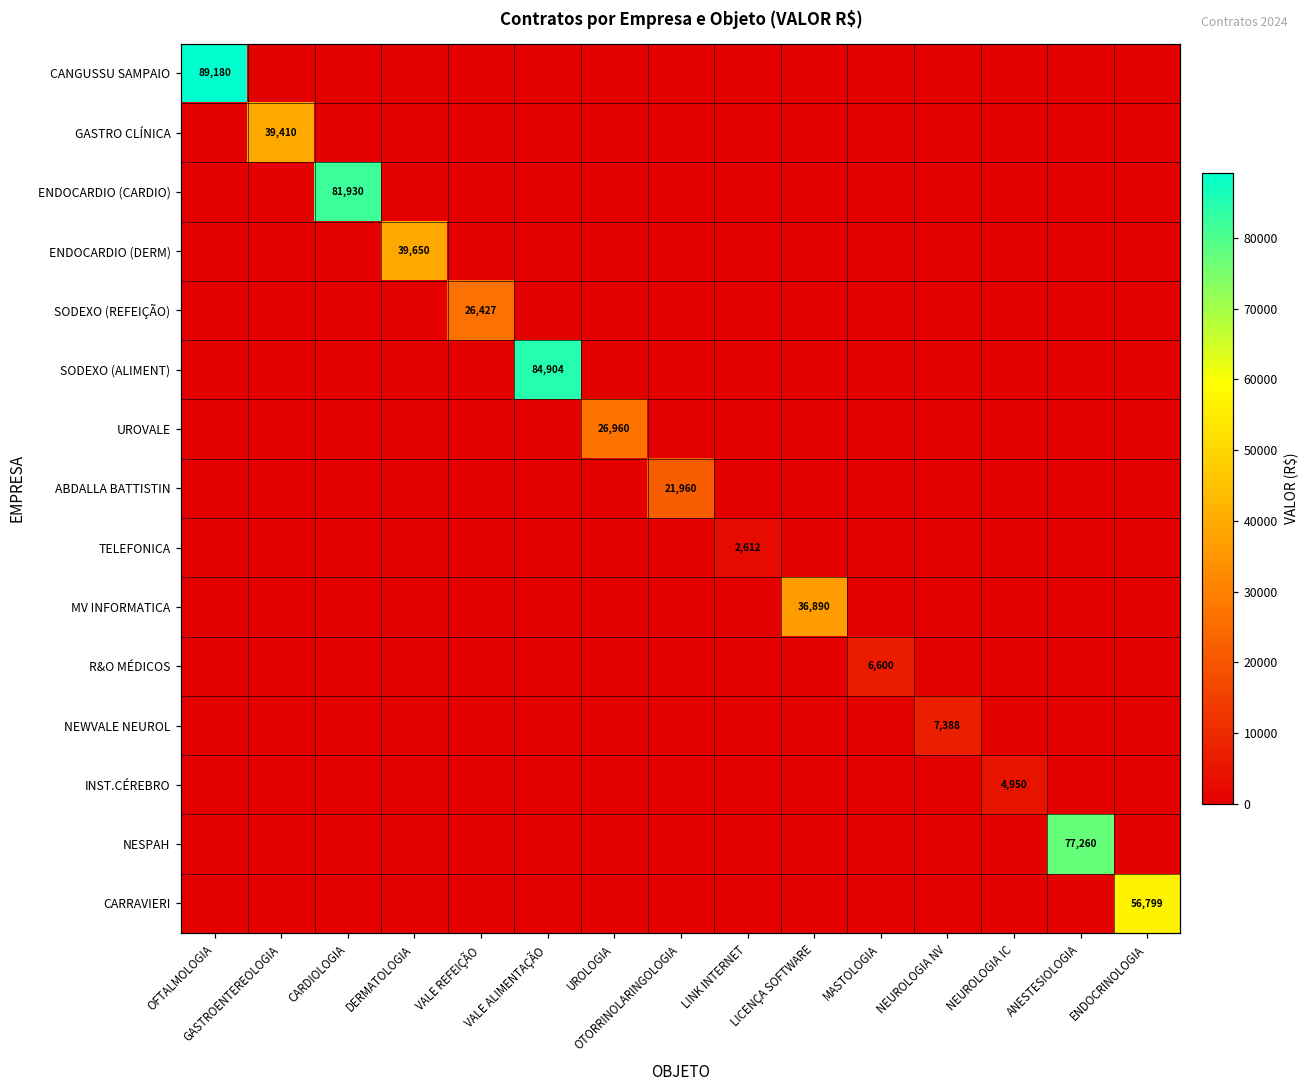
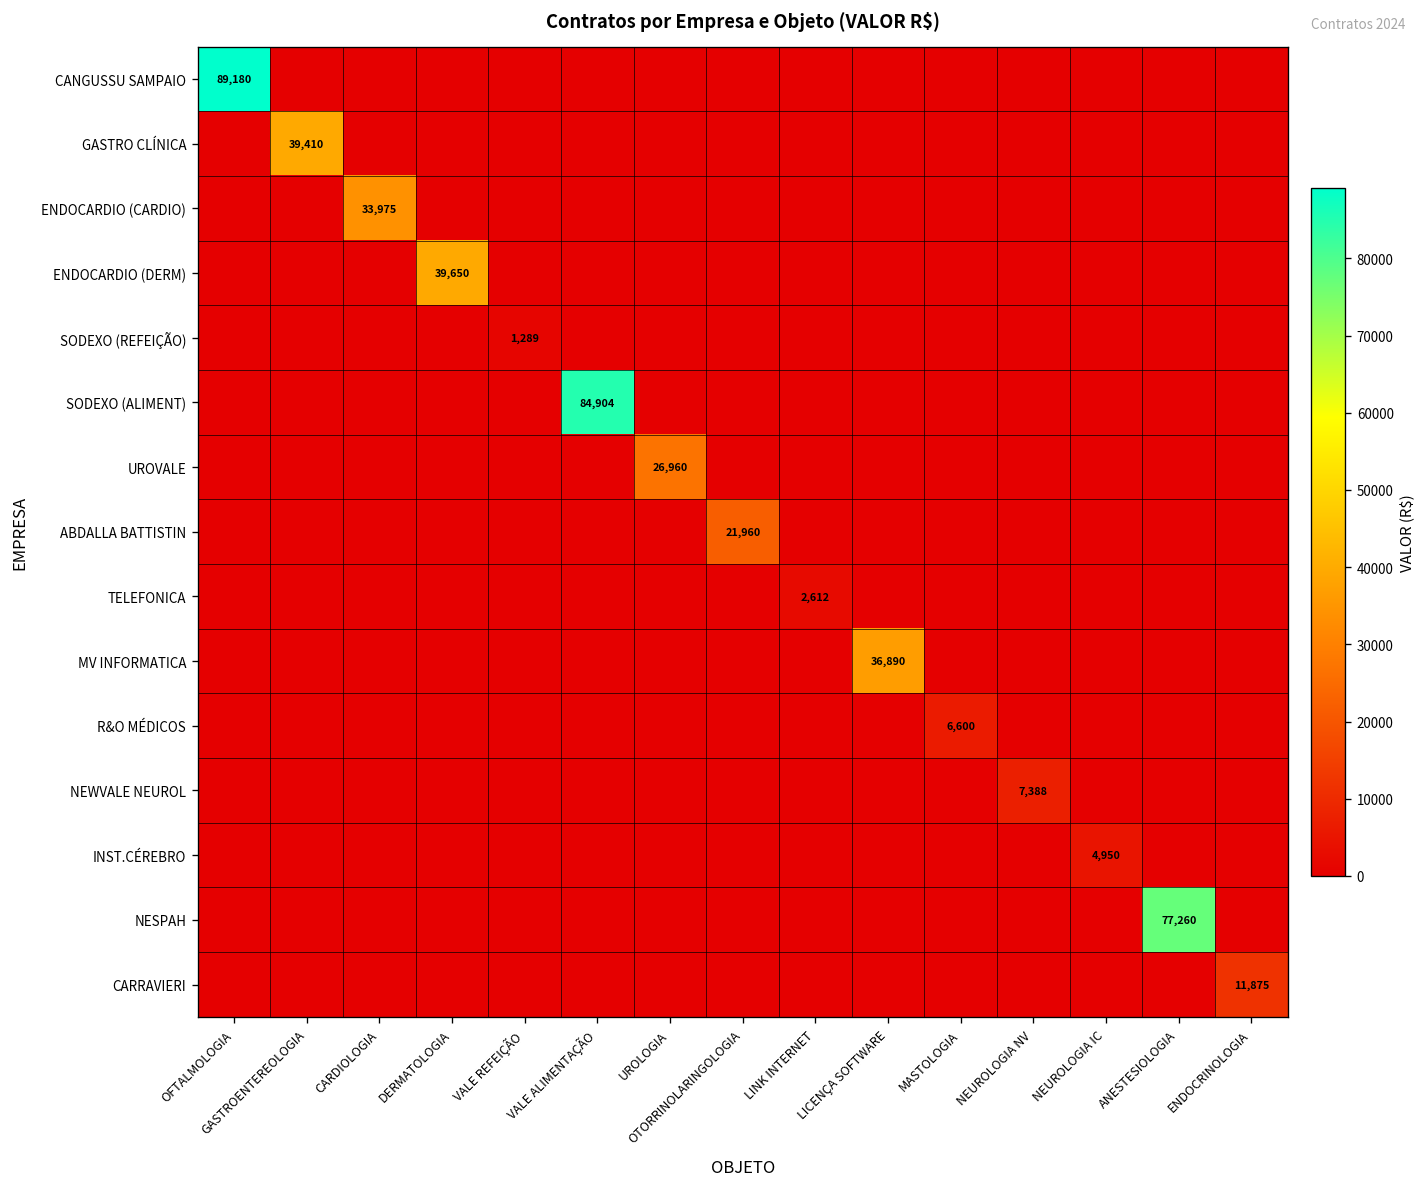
  {
    "CANGUSSU SAMPAIO": {
      "OFTALMOLOGIA": "89,180"
    },
    "GASTRO CLÍNICA": {
      "GASTROENTEREOLOGIA": "39,410"
    },
    "ENDOCARDIO (CARDIO)": {
-     "CARDIOLOGIA": "81,930"
+     "CARDIOLOGIA": "33,975"
    },
    "ENDOCARDIO (DERM)": {
      "DERMATOLOGIA": "39,650"
    },
    "SODEXO (REFEIÇÃO)": {
-     "VALE REFEIÇÃO": "26,427"
+     "VALE REFEIÇÃO": "1,289"
    },
    "SODEXO (ALIMENT)": {
      "VALE ALIMENTAÇÃO": "84,904"
    },
    "UROVALE": {
      "UROLOGIA": "26,960"
    },
    "ABDALLA BATTISTIN": {
      "OTORRINOLARINGOLOGIA": "21,960"
    },
    "TELEFONICA": {
      "LINK INTERNET": "2,612"
    },
    "MV INFORMATICA": {
      "LICENÇA SOFTWARE": "36,890"
    },
    "R&O MÉDICOS": {
      "MASTOLOGIA": "6,600"
    },
    "NEWVALE NEUROL": {
      "NEUROLOGIA NV": "7,388"
    },
    "INST.CÉREBRO": {
      "NEUROLOGIA IC": "4,950"
    },
    "NESPAH": {
      "ANESTESIOLOGIA": "77,260"
    },
    "CARRAVIERI": {
-     "ENDOCRINOLOGIA": "56,799"
+     "ENDOCRINOLOGIA": "11,875"
    }
  }
